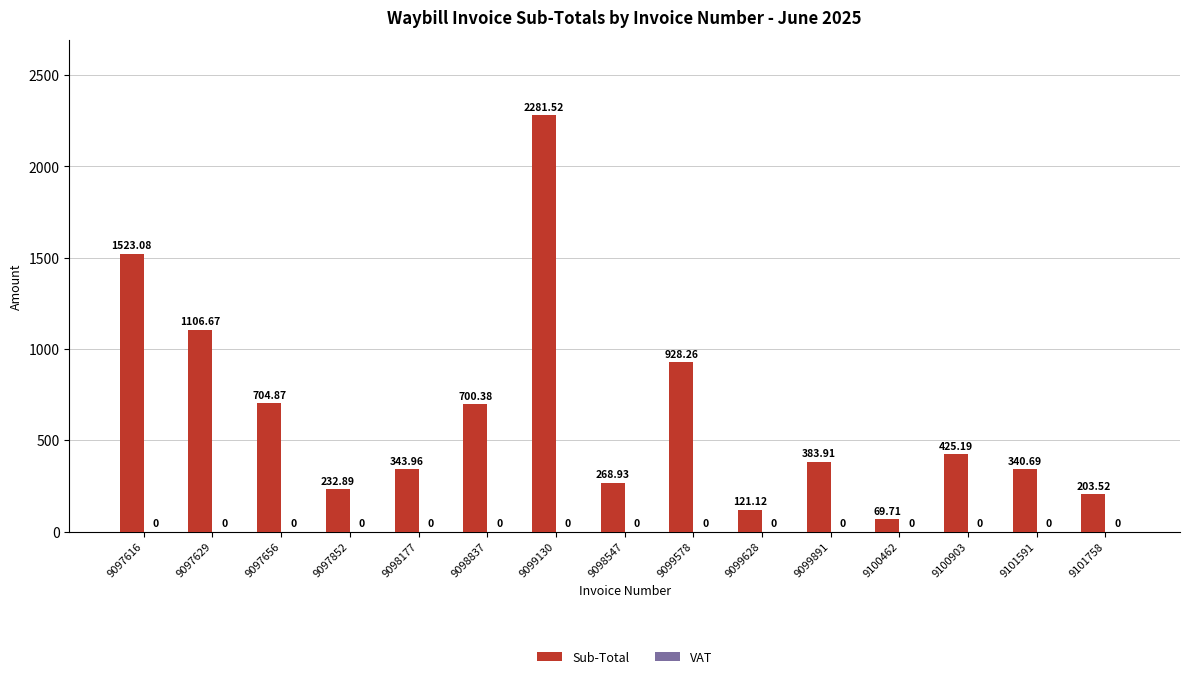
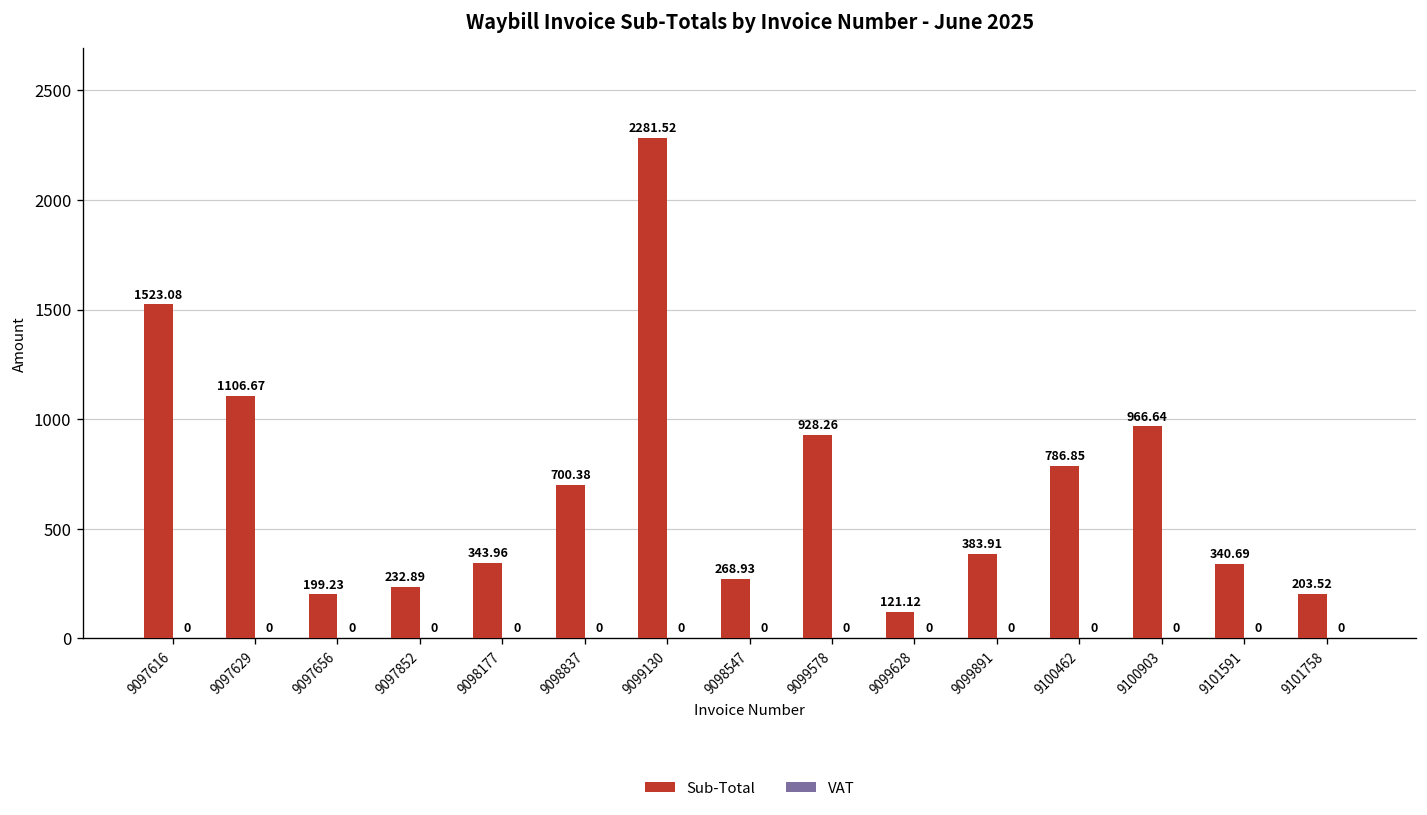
  {
    "Sub-Total": {
      "9097616": 1523.08,
      "9097629": 1106.67,
-     "9097656": 704.87,
+     "9097656": 199.23,
      "9097852": 232.89,
      "9098177": 343.96,
      "9098837": 700.38,
      "9099130": 2281.52,
      "9098547": 268.93,
      "9099578": 928.26,
      "9099628": 121.12,
      "9099891": 383.91,
-     "9100462": 69.71,
-     "9100903": 425.19,
+     "9100462": 786.85,
+     "9100903": 966.64,
      "9101591": 340.69,
      "9101758": 203.52
    },
    "VAT": {
      "9097616": 0,
      "9097629": 0,
      "9097656": 0,
      "9097852": 0,
      "9098177": 0,
      "9098837": 0,
      "9099130": 0,
      "9098547": 0,
      "9099578": 0,
      "9099628": 0,
      "9099891": 0,
      "9100462": 0,
      "9100903": 0,
      "9101591": 0,
      "9101758": 0
    }
  }
